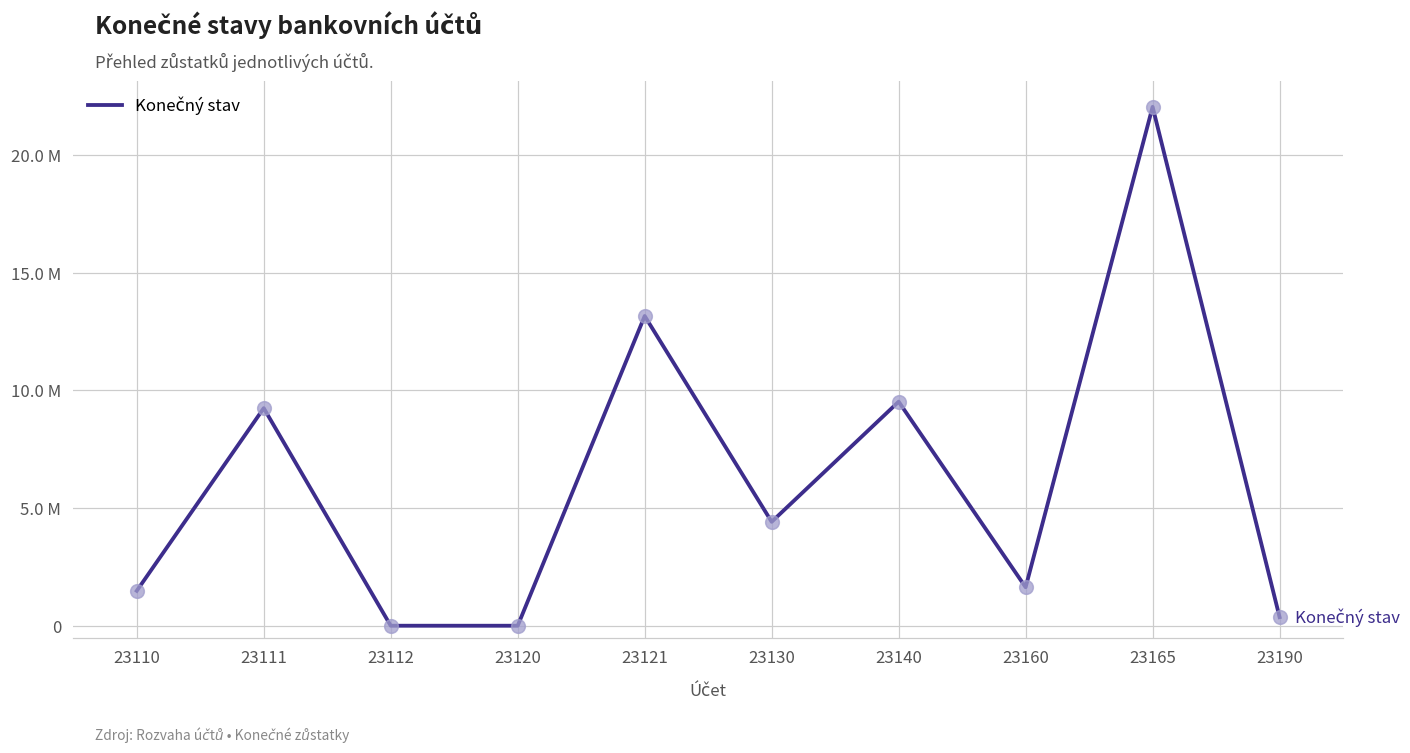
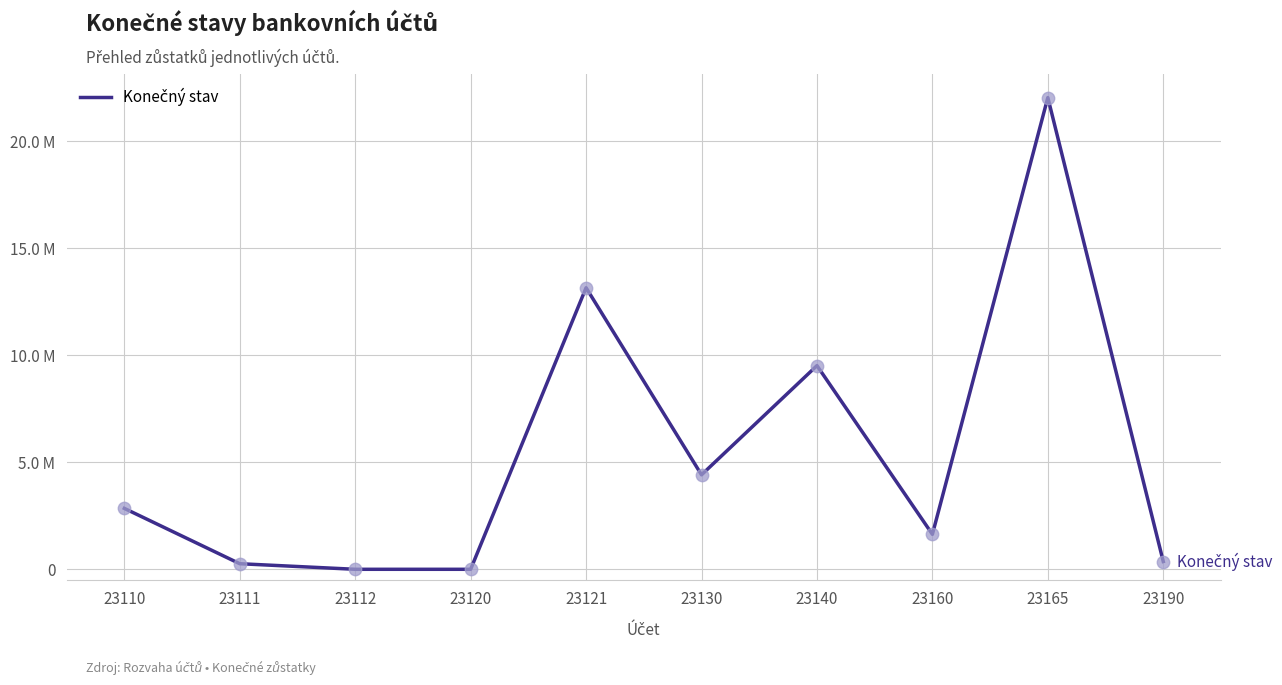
  {
-   "23110": 1500000,
-   "23111": 9200000,
+   "23110": 2800000,
+   "23111": 300000,
    "23112": 0,
    "23120": 0,
    "23121": 13200000,
    "23130": 4400000,
    "23140": 9500000,
    "23160": 1600000,
    "23165": 22000000,
    "23190": 400000
  }
